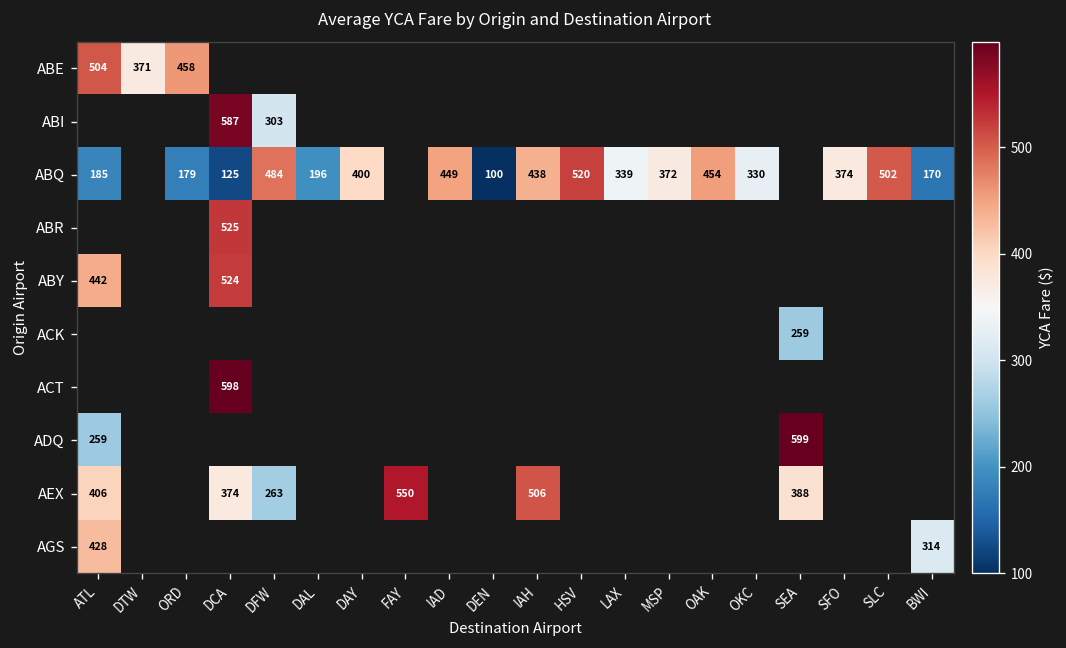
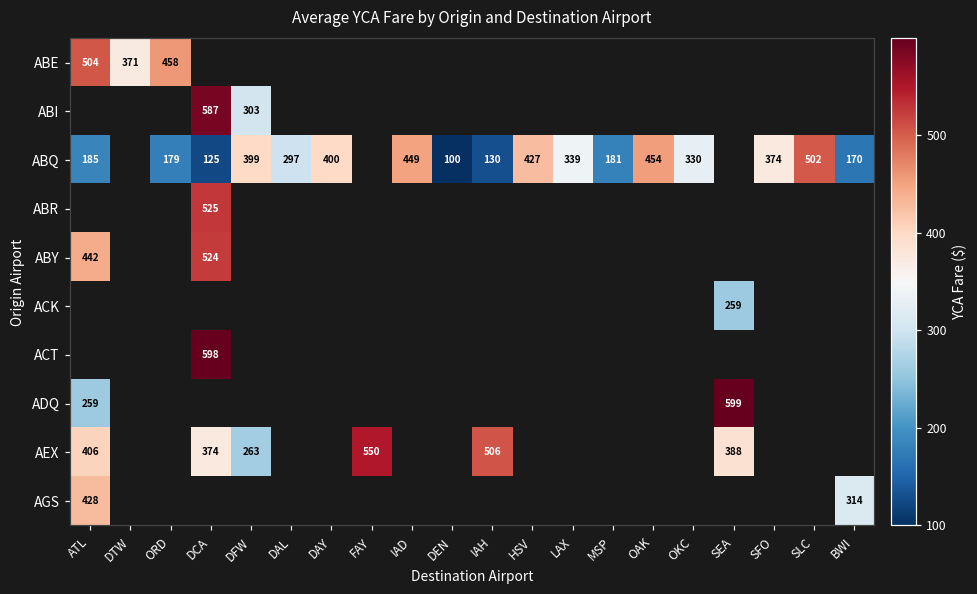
  {
    "ABE": {
      "ATL": 504,
      "DTW": 371,
      "ORD": 458
    },
    "ABI": {
      "DCA": 587,
      "DFW": 303
    },
    "ABQ": {
      "ATL": 185,
      "ORD": 179,
      "DCA": 125,
-     "DFW": 484,
-     "DAL": 196,
+     "DFW": 399,
+     "DAL": 297,
      "DAY": 400,
      "IAD": 449,
      "DEN": 100,
-     "IAH": 438,
-     "HSV": 520,
+     "IAH": 130,
+     "HSV": 427,
      "LAX": 339,
-     "MSP": 372,
+     "MSP": 181,
      "OAK": 454,
      "OKC": 330,
      "SFO": 374,
      "SLC": 502,
      "BWI": 170
    },
    "ABR": {
      "DCA": 525
    },
    "ABY": {
      "ATL": 442,
      "DCA": 524
    },
    "ACK": {
      "SEA": 259
    },
    "ACT": {
      "DCA": 598
    },
    "ADQ": {
      "ATL": 259,
      "SEA": 599
    },
    "AEX": {
      "ATL": 406,
      "DCA": 374,
      "DFW": 263,
      "FAY": 550,
      "IAH": 506,
      "SEA": 388
    },
    "AGS": {
      "ATL": 428,
      "BWI": 314
    }
  }
